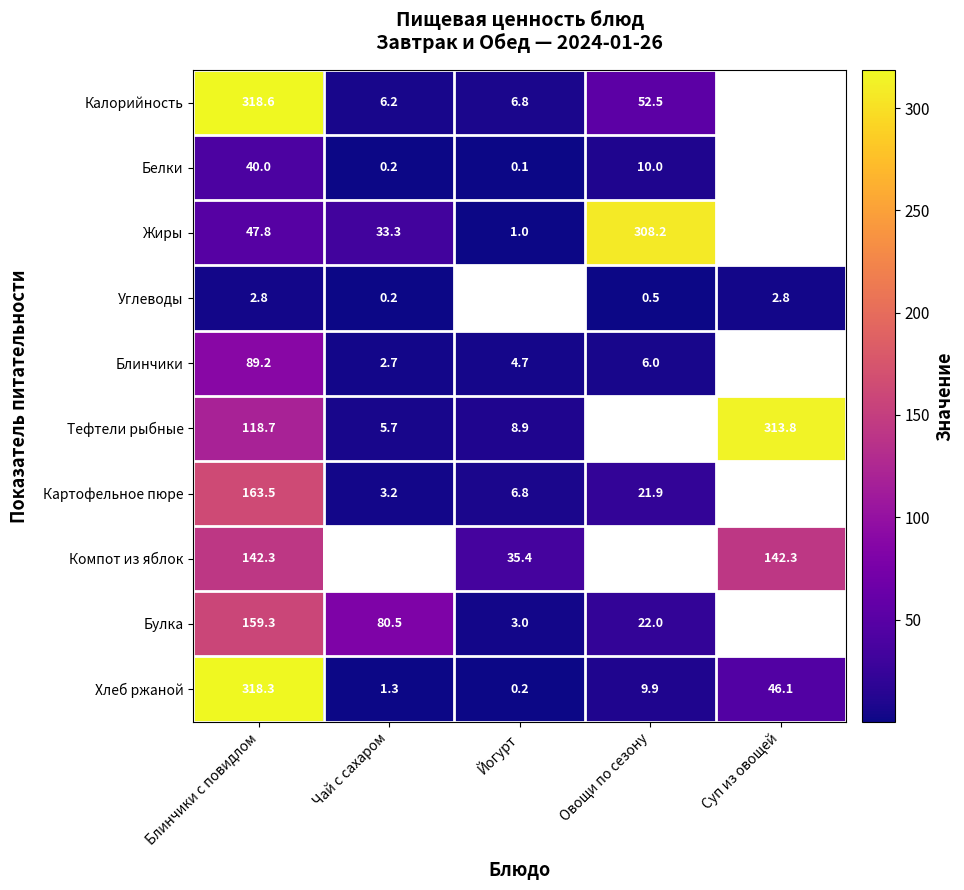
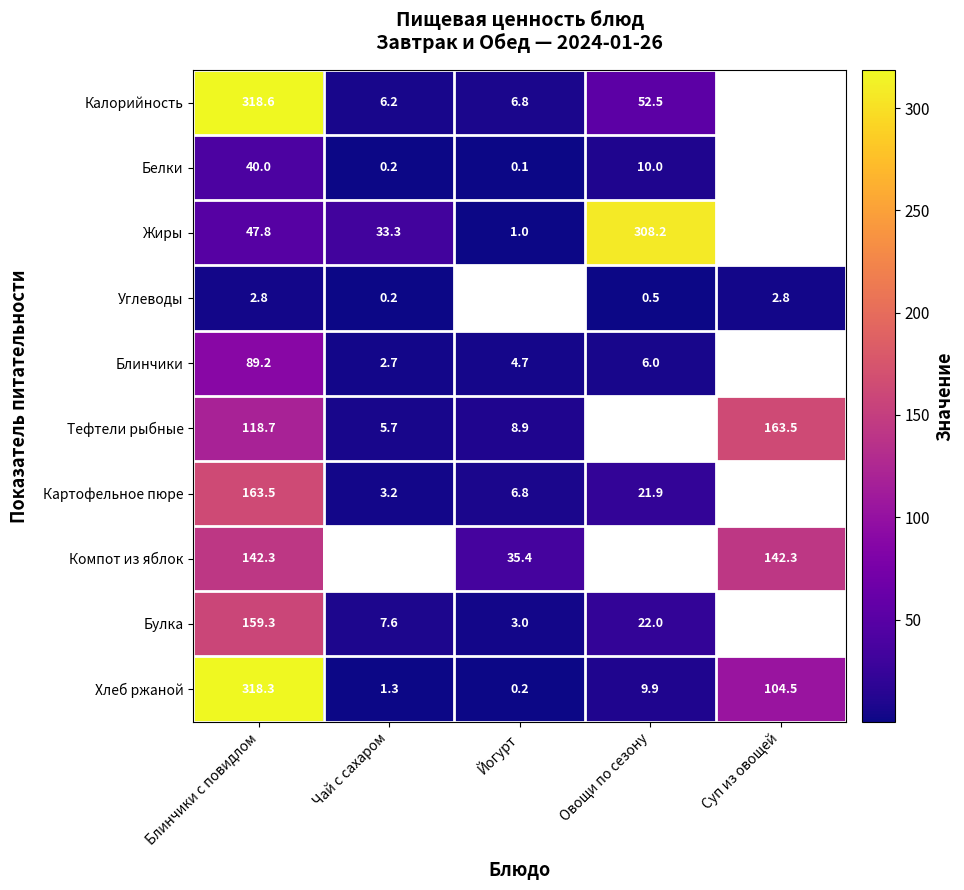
  {
    "Калорийность": {
      "Блинчики с повидлом": 318.6,
      "Чай с сахаром": 6.2,
      "Йогурт": 6.8,
      "Овощи по сезону": 52.5
    },
    "Белки": {
      "Блинчики с повидлом": 40.0,
      "Чай с сахаром": 0.2,
      "Йогурт": 0.1,
      "Овощи по сезону": 10.0
    },
    "Жиры": {
      "Блинчики с повидлом": 47.8,
      "Чай с сахаром": 33.3,
      "Йогурт": 1.0,
      "Овощи по сезону": 308.2
    },
    "Углеводы": {
      "Блинчики с повидлом": 2.8,
      "Чай с сахаром": 0.2,
      "Овощи по сезону": 0.5,
      "Суп из овощей": 2.8
    },
    "Блинчики": {
      "Блинчики с повидлом": 89.2,
      "Чай с сахаром": 2.7,
      "Йогурт": 4.7,
      "Овощи по сезону": 6.0
    },
    "Тефтели рыбные": {
      "Блинчики с повидлом": 118.7,
      "Чай с сахаром": 5.7,
      "Йогурт": 8.9,
-     "Суп из овощей": 313.8
+     "Суп из овощей": 163.5
    },
    "Картофельное пюре": {
      "Блинчики с повидлом": 163.5,
      "Чай с сахаром": 3.2,
      "Йогурт": 6.8,
      "Овощи по сезону": 21.9
    },
    "Компот из яблок": {
      "Блинчики с повидлом": 142.3,
      "Йогурт": 35.4,
      "Суп из овощей": 142.3
    },
    "Булка": {
      "Блинчики с повидлом": 159.3,
-     "Чай с сахаром": 80.5,
+     "Чай с сахаром": 7.6,
      "Йогурт": 3.0,
      "Овощи по сезону": 22.0
    },
    "Хлеб ржаной": {
      "Блинчики с повидлом": 318.3,
      "Чай с сахаром": 1.3,
      "Йогурт": 0.2,
      "Овощи по сезону": 9.9,
-     "Суп из овощей": 46.1
+     "Суп из овощей": 104.5
    }
  }
